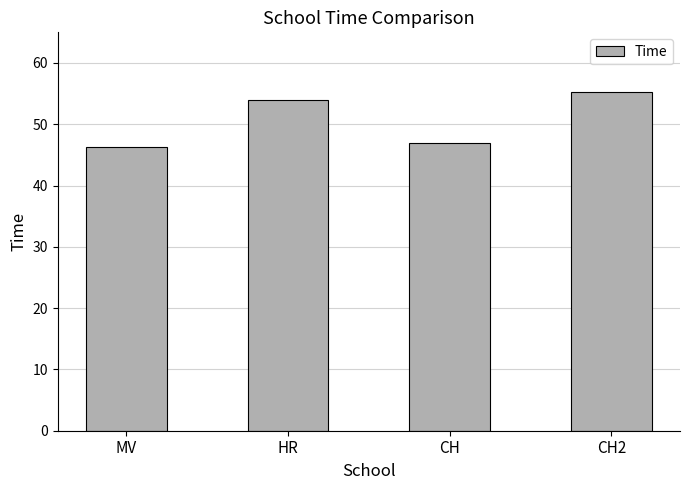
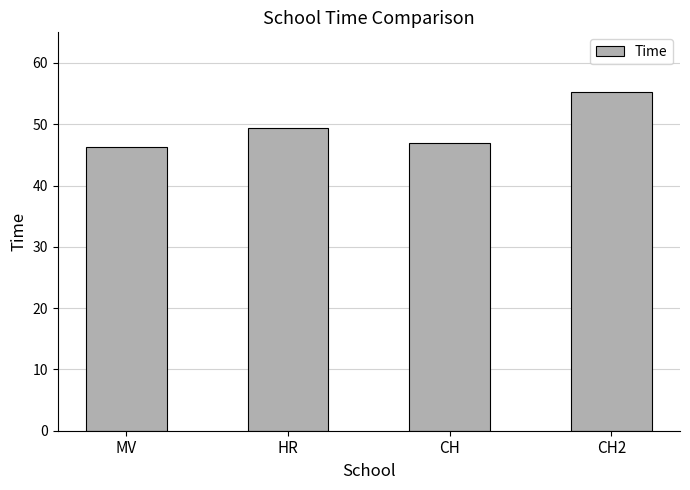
  {
    "MV": 46,
-   "HR": 54,
+   "HR": 49,
    "CH": 47,
    "CH2": 55
  }
